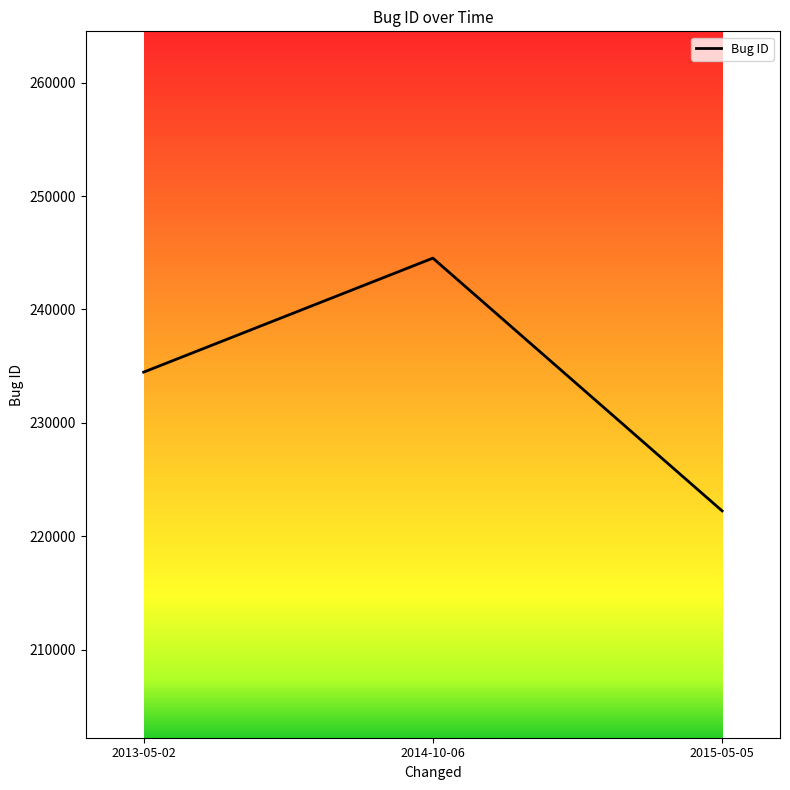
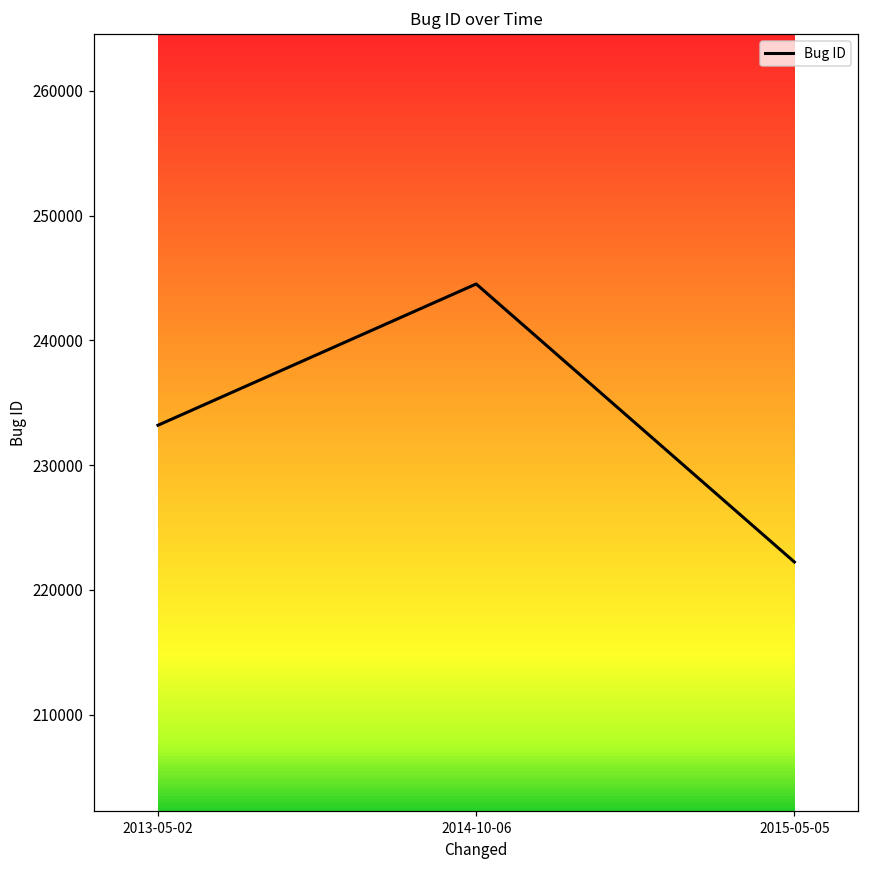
  {
-   "2013-05-02": 234500,
+   "2013-05-02": 233200,
    "2014-10-06": 244500,
    "2015-05-05": 222200
  }
